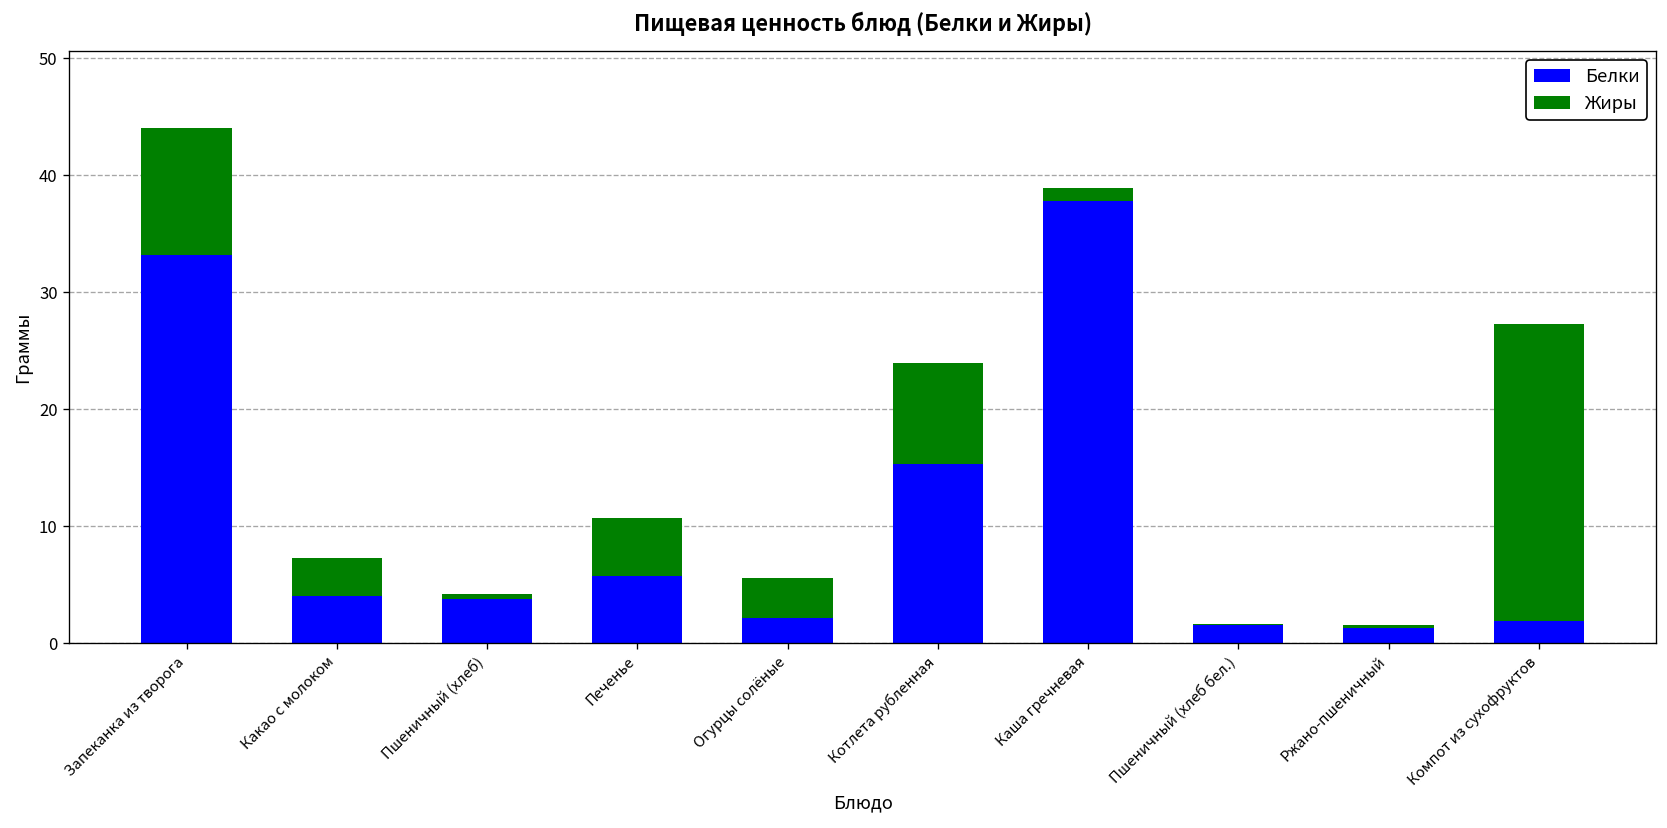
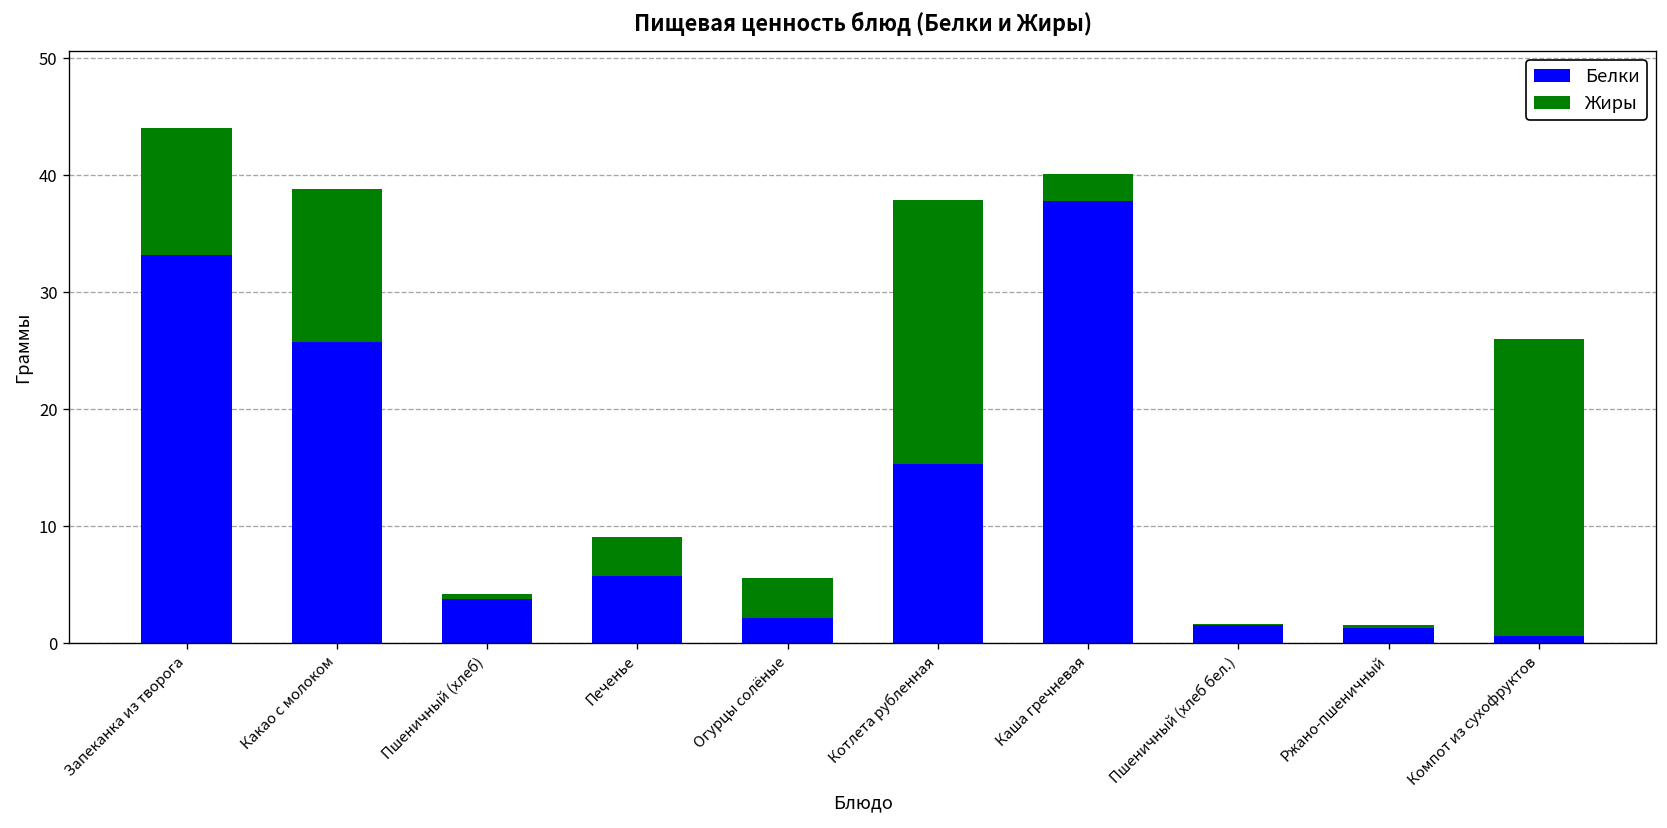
  {
    "Белки": {
      "Запеканка из творога": 33,
-     "Какао с молоком": 4,
+     "Какао с молоком": 26,
      "Пшеничный (хлеб)": 4,
      "Печенье": 6,
      "Огурцы солёные": 2,
      "Котлета рубленная": 15,
      "Каша гречневая": 38,
      "Пшеничный (хлеб бел.)": 2,
      "Ржано-пшеничный": 1,
-     "Компот из сухофруктов": 2
+     "Компот из сухофруктов": 1
    },
    "Жиры": {
      "Запеканка из творога": 11,
-     "Какао с молоком": 3,
+     "Какао с молоком": 13,
      "Пшеничный (хлеб)": 0,
-     "Печенье": 5,
+     "Печенье": 3,
      "Огурцы солёные": 3,
-     "Котлета рубленная": 9,
-     "Каша гречневая": 1,
+     "Котлета рубленная": 23,
+     "Каша гречневая": 2,
      "Компот из сухофруктов": 25
    }
  }
